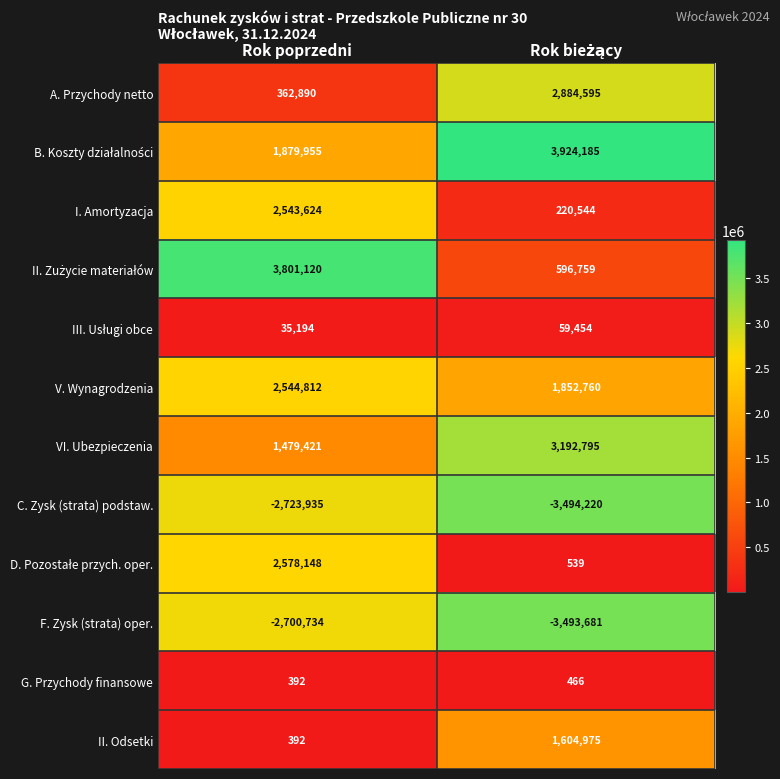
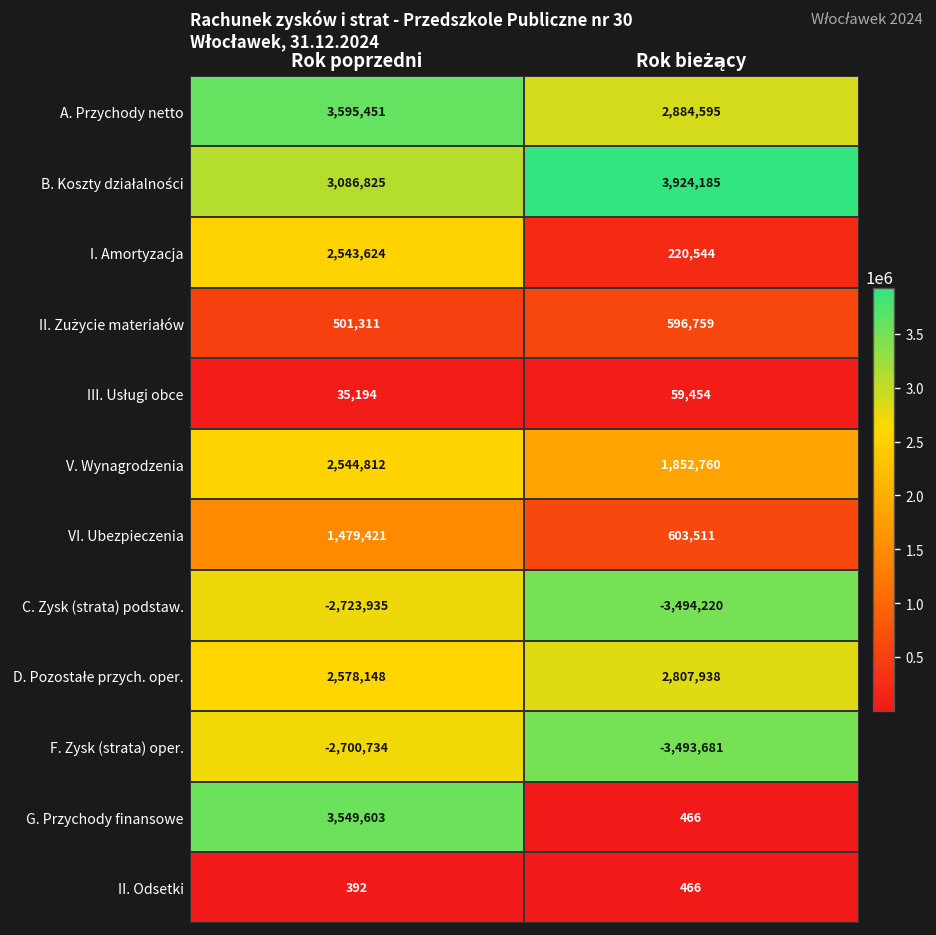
  {
    "A. Przychody netto": {
-     "Rok poprzedni": "362,890",
+     "Rok poprzedni": "3,595,451",
      "Rok bieżący": "2,884,595"
    },
    "B. Koszty działalności": {
-     "Rok poprzedni": "1,879,955",
+     "Rok poprzedni": "3,086,825",
      "Rok bieżący": "3,924,185"
    },
    "I. Amortyzacja": {
      "Rok poprzedni": "2,543,624",
      "Rok bieżący": "220,544"
    },
    "II. Zużycie materiałów": {
-     "Rok poprzedni": "3,801,120",
+     "Rok poprzedni": "501,311",
      "Rok bieżący": "596,759"
    },
    "III. Usługi obce": {
      "Rok poprzedni": "35,194",
      "Rok bieżący": "59,454"
    },
    "V. Wynagrodzenia": {
      "Rok poprzedni": "2,544,812",
      "Rok bieżący": "1,852,760"
    },
    "VI. Ubezpieczenia": {
      "Rok poprzedni": "1,479,421",
-     "Rok bieżący": "3,192,795"
+     "Rok bieżący": "603,511"
    },
    "C. Zysk (strata) podstaw.": {
      "Rok poprzedni": "-2,723,935",
      "Rok bieżący": "-3,494,220"
    },
    "D. Pozostałe przych. oper.": {
      "Rok poprzedni": "2,578,148",
-     "Rok bieżący": "539"
+     "Rok bieżący": "2,807,938"
    },
    "F. Zysk (strata) oper.": {
      "Rok poprzedni": "-2,700,734",
      "Rok bieżący": "-3,493,681"
    },
    "G. Przychody finansowe": {
-     "Rok poprzedni": "392",
+     "Rok poprzedni": "3,549,603",
      "Rok bieżący": "466"
    },
    "II. Odsetki": {
      "Rok poprzedni": "392",
-     "Rok bieżący": "1,604,975"
+     "Rok bieżący": "466"
    }
  }
